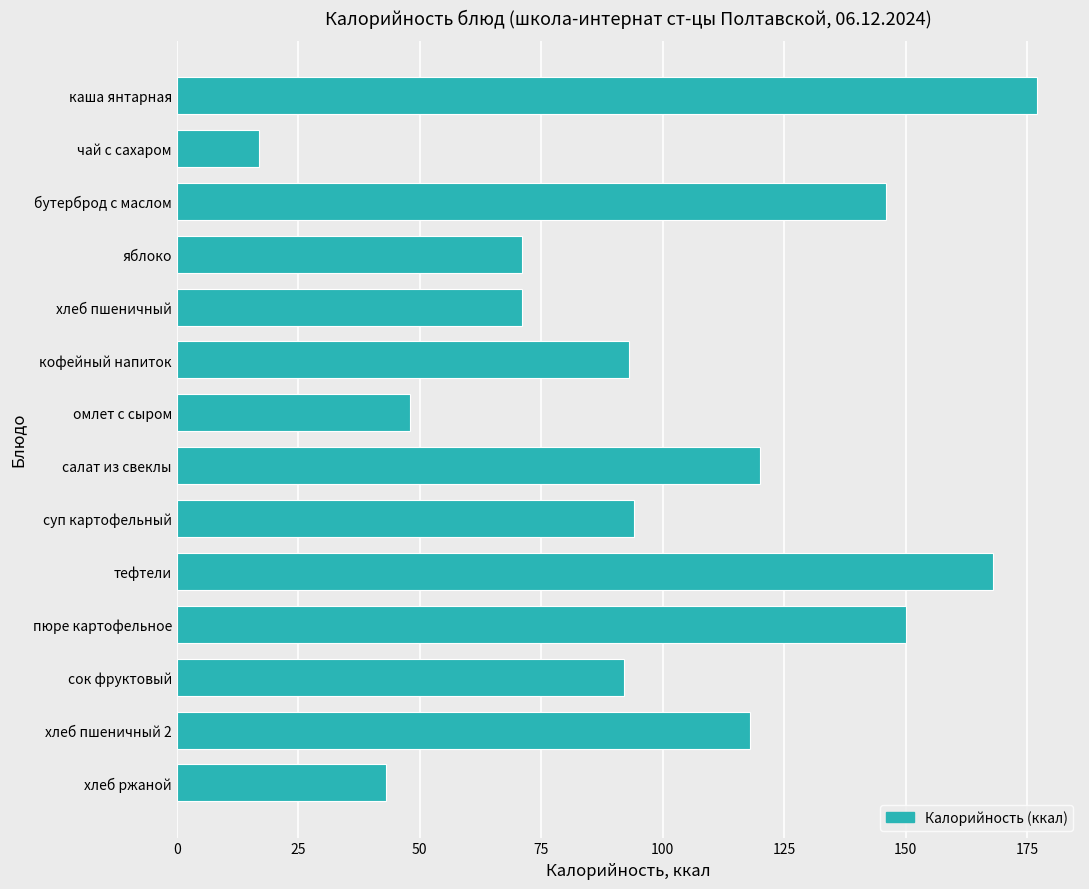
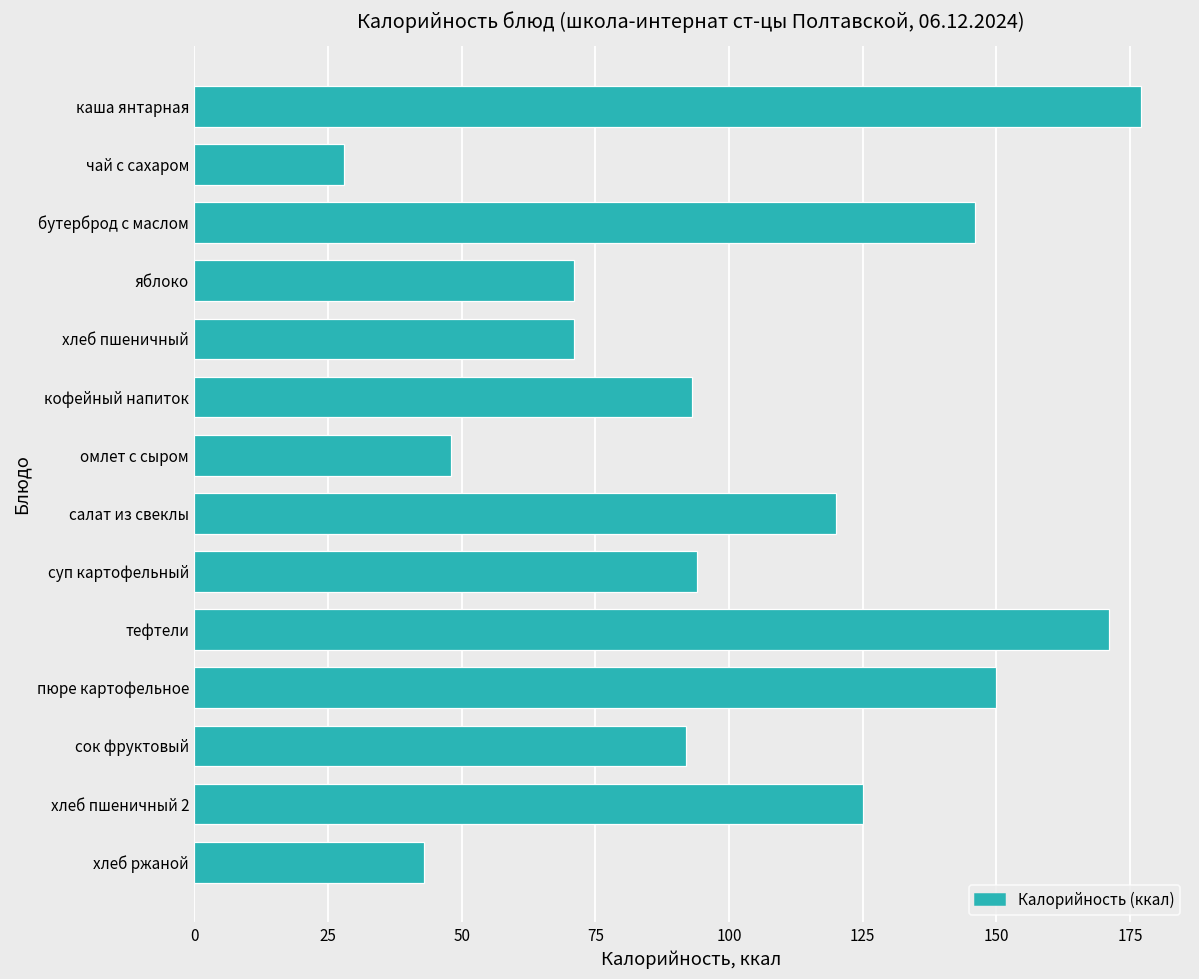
  {
    "каша янтарная": 177,
-   "чай с сахаром": 17,
+   "чай с сахаром": 28,
    "бутерброд с маслом": 146,
    "яблоко": 71,
    "хлеб пшеничный": 71,
    "кофейный напиток": 93,
    "омлет с сыром": 48,
    "салат из свеклы": 120,
    "суп картофельный": 94,
-   "тефтели": 168,
+   "тефтели": 171,
    "пюре картофельное": 150,
    "сок фруктовый": 92,
-   "хлеб пшеничный 2": 118,
+   "хлеб пшеничный 2": 125,
    "хлеб ржаной": 43
  }
